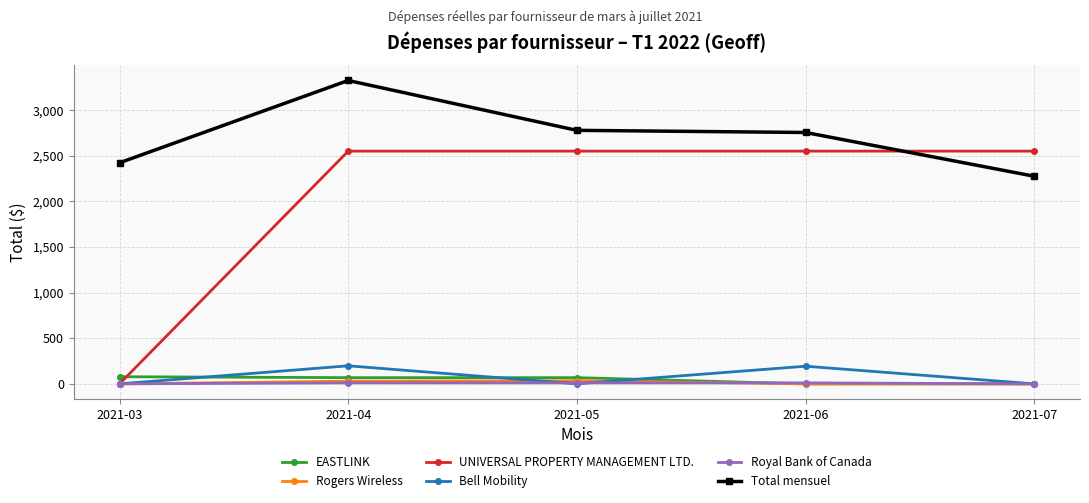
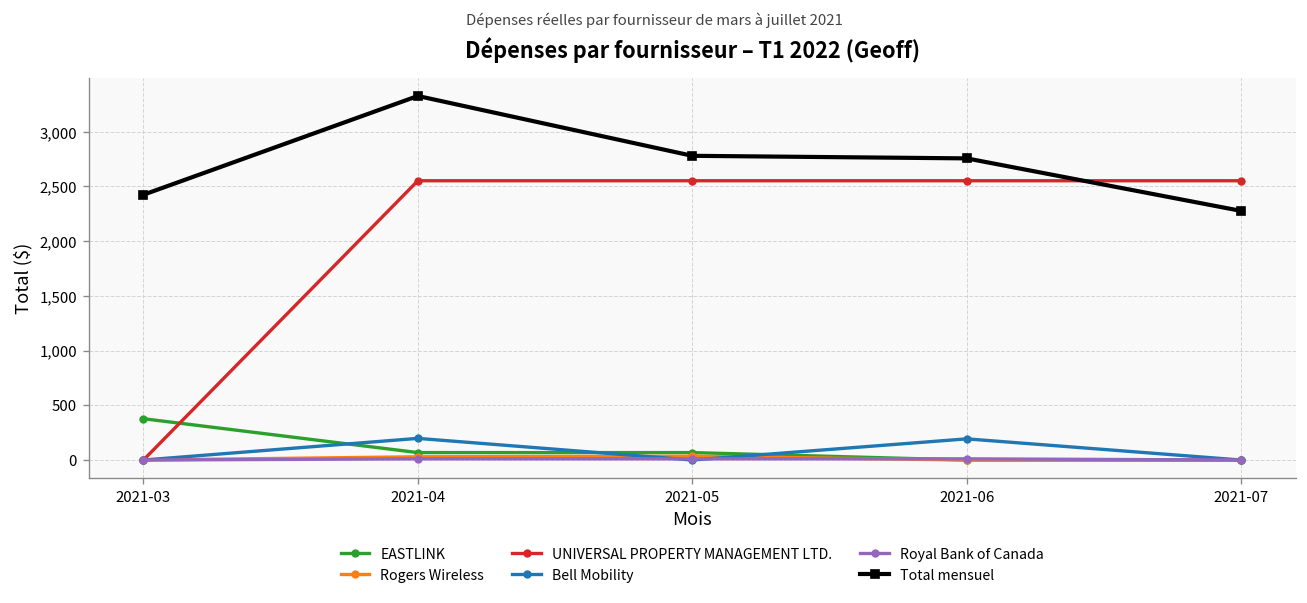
  {
    "EASTLINK": {
-     "2021-03": "100",
+     "2021-03": "400",
      "2021-04": "100",
      "2021-05": "100"
    },
    "UNIVERSAL PROPERTY MANAGEMENT LTD.": {
      "2021-04": "2,600",
      "2021-05": "2,600",
      "2021-06": "2,600",
      "2021-07": "2,600"
    },
    "Bell Mobility": {
      "2021-04": "200",
      "2021-06": "200"
    },
    "Total mensuel": {
      "2021-03": "2,400",
      "2021-04": "3,300",
      "2021-05": "2,800",
      "2021-06": "2,800",
      "2021-07": "2,300"
    }
  }
